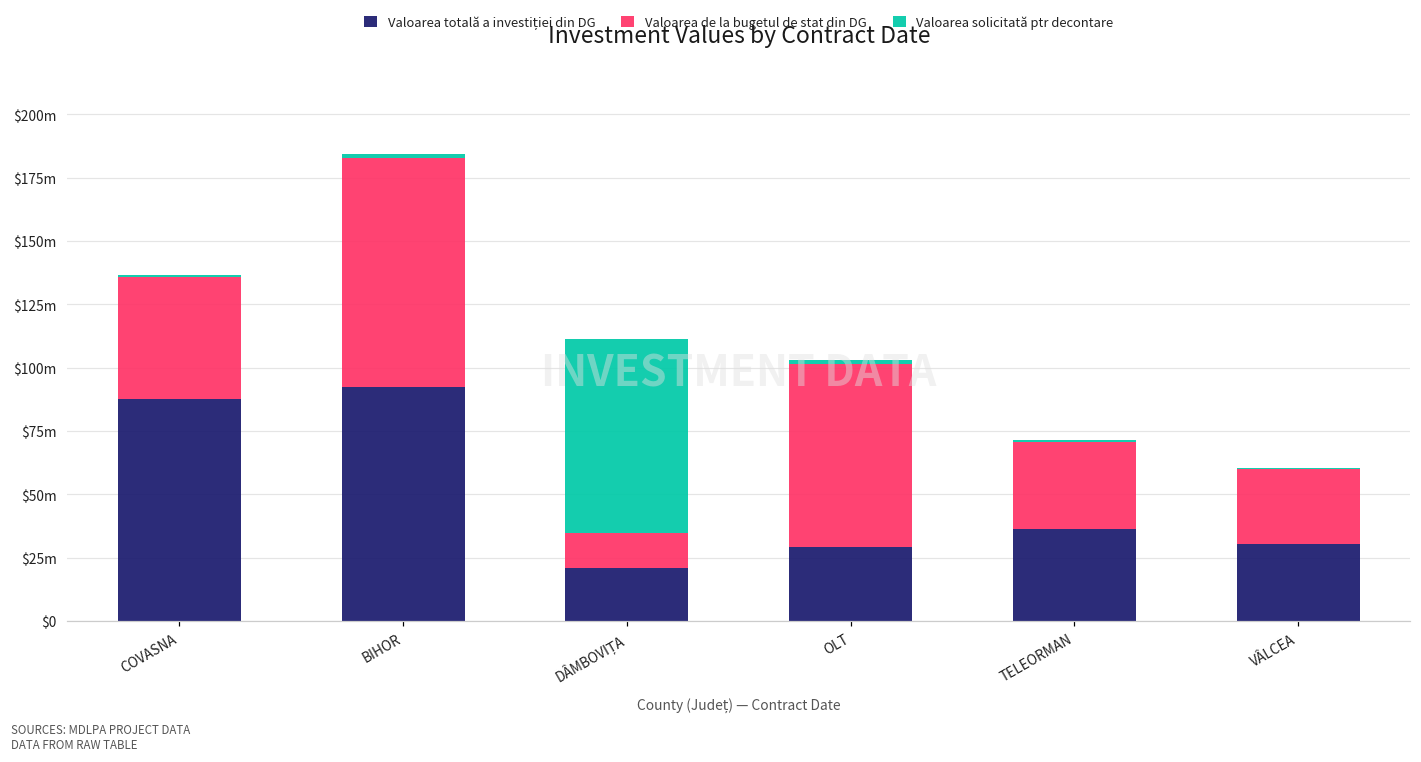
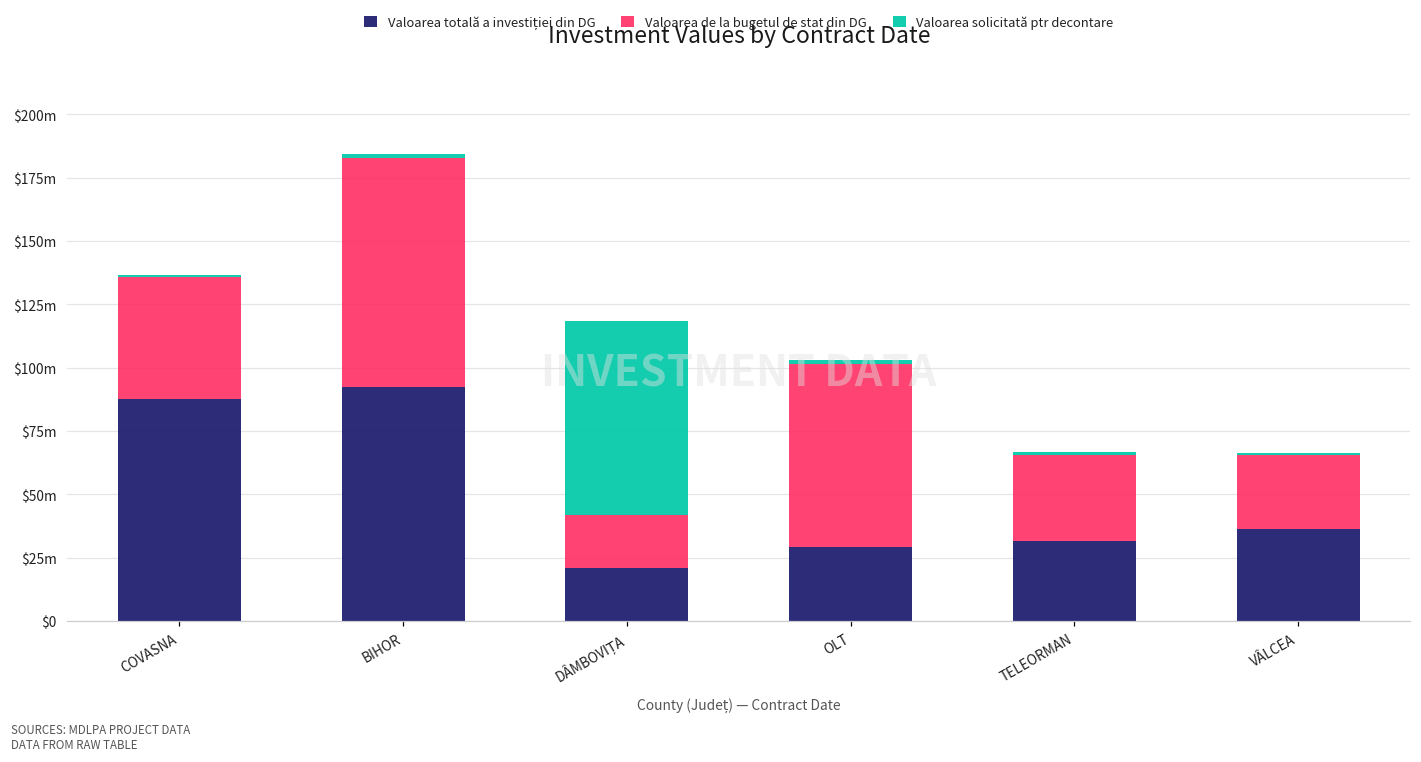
  {
    "Valoarea totală a investiției din DG": {
      "COVASNA": "$88m",
      "BIHOR": "$93m",
      "DÂMBOVIȚA": "$21m",
      "OLT": "$29m",
-     "TELEORMAN": "$36m",
-     "VÂLCEA": "$30m"
+     "TELEORMAN": "$32m",
+     "VÂLCEA": "$36m"
    },
    "Valoarea de la bugetul de stat din DG": {
      "COVASNA": "$48m",
      "BIHOR": "$90m",
-     "DÂMBOVIȚA": "$14m",
+     "DÂMBOVIȚA": "$21m",
      "OLT": "$72m",
      "TELEORMAN": "$34m",
      "VÂLCEA": "$29m"
    },
    "Valoarea solicitată ptr decontare": {
      "BIHOR": "$2m",
      "DÂMBOVIȚA": "$76m",
      "OLT": "$2m"
    }
  }
